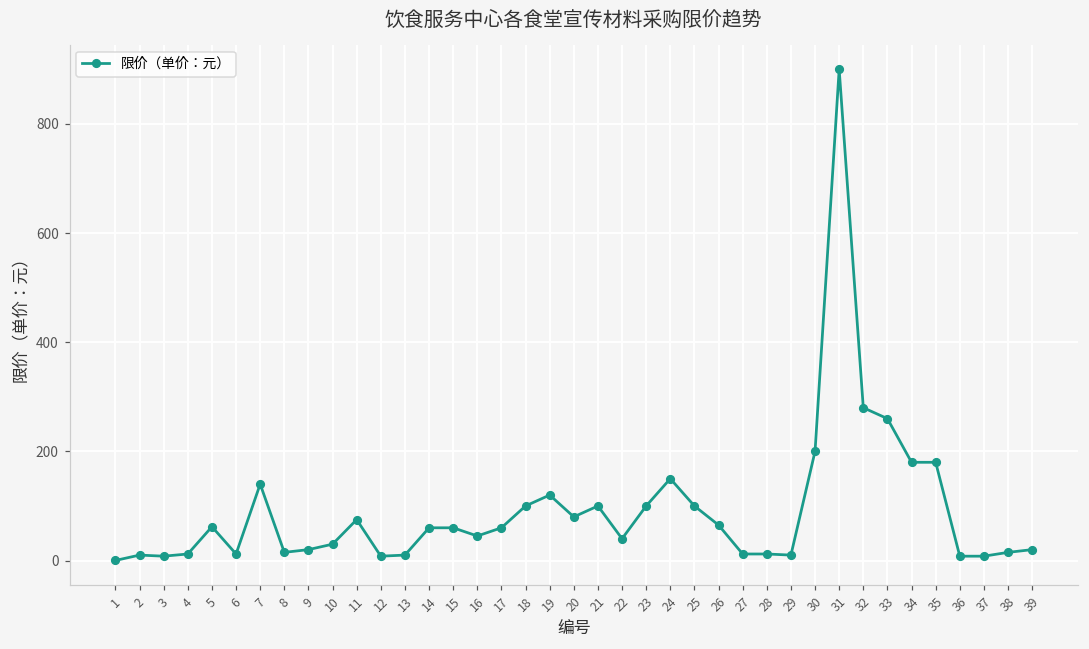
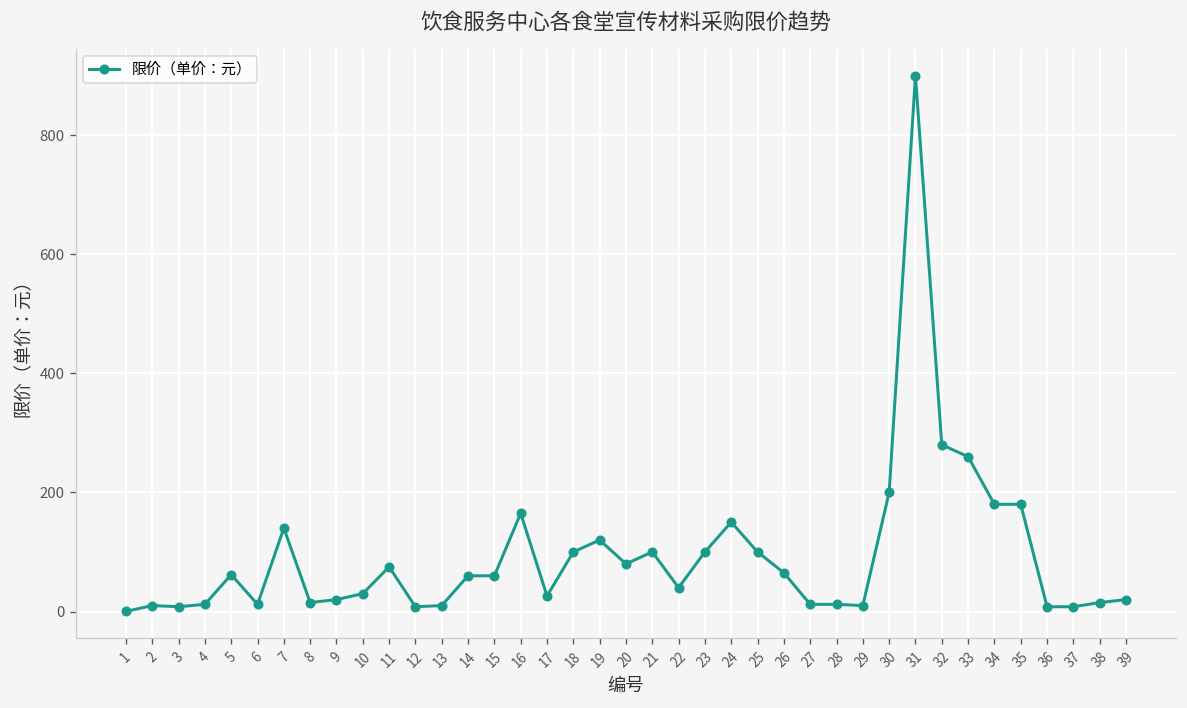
  {
    "1": 0,
    "2": 10,
    "3": 10,
    "4": 10,
    "5": 60,
    "6": 10,
    "7": 140,
    "8": 20,
    "9": 20,
    "10": 30,
    "11": 80,
    "12": 10,
    "13": 10,
    "14": 60,
    "15": 60,
-   "16": 50,
-   "17": 60,
+   "16": 170,
+   "17": 30,
    "18": 100,
    "19": 120,
    "20": 80,
    "21": 100,
    "22": 40,
    "23": 100,
    "24": 150,
    "25": 100,
    "26": 70,
    "27": 10,
    "28": 10,
    "29": 10,
    "30": 200,
    "31": 900,
    "32": 280,
    "33": 260,
    "34": 180,
    "35": 180,
    "36": 10,
    "37": 10,
    "38": 20,
    "39": 20
  }
